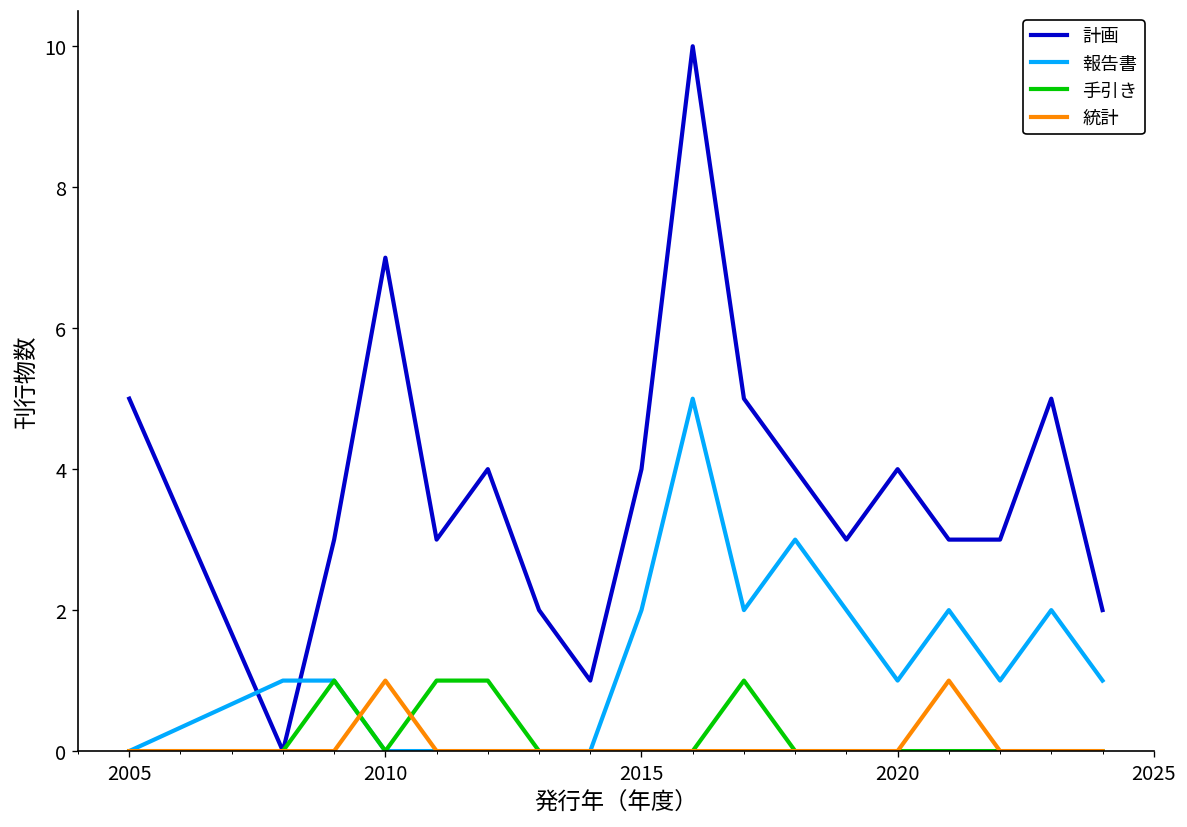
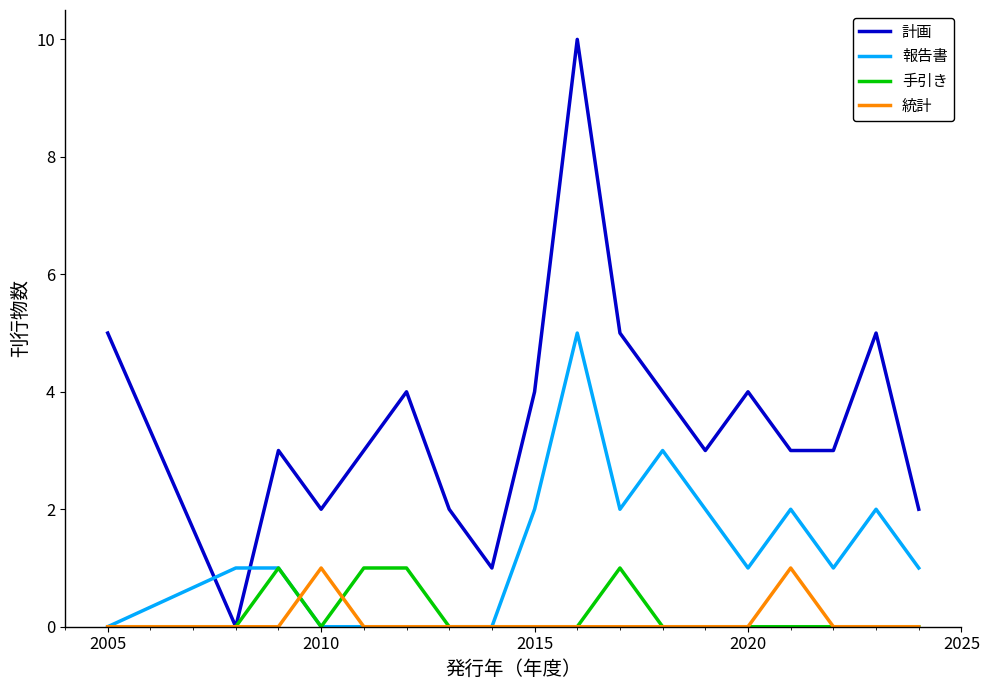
  {
    "計画": {
      "2005": 5,
-     "2010": 7,
+     "2010": 2,
      "2015": 4,
      "2020": 4
    },
    "報告書": {
      "2015": 2,
      "2020": 1
    },
    "統計": {
      "2010": 1
    }
  }
